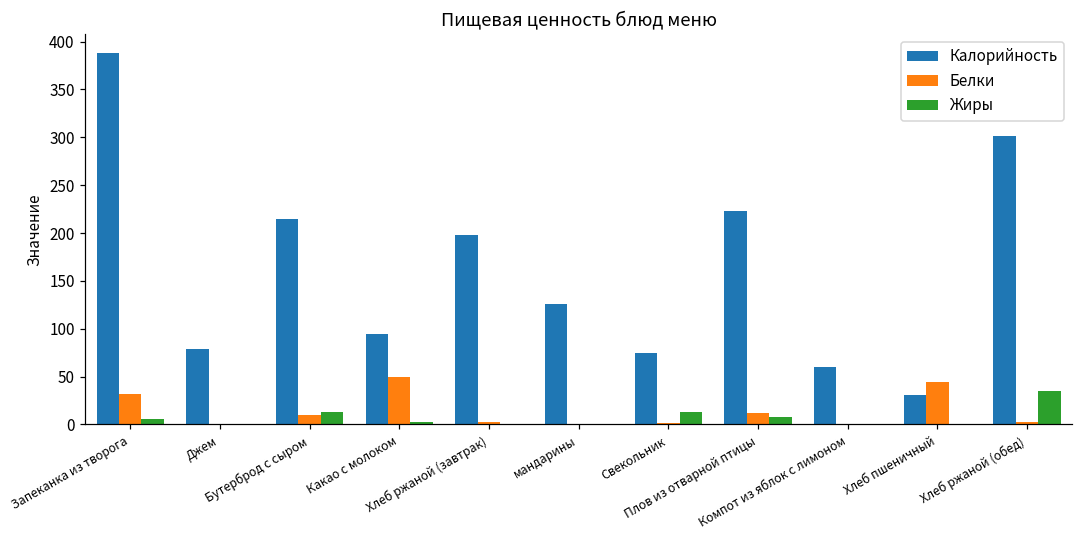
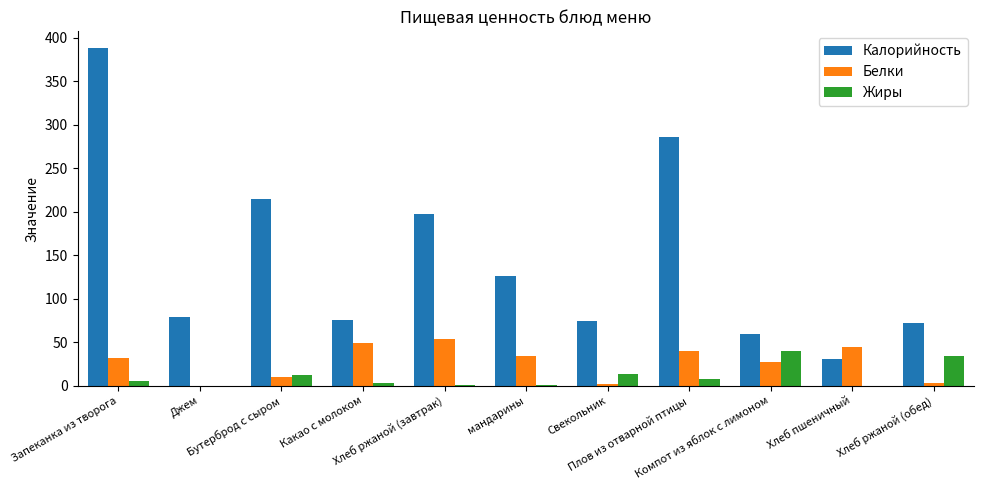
  {
    "Калорийность": {
      "Запеканка из творога": 390,
      "Джем": 80,
      "Бутерброд с сыром": 220,
-     "Какао с молоком": 90,
+     "Какао с молоком": 80,
      "Хлеб ржаной (завтрак)": 200,
      "мандарины": 130,
      "Свекольник": 80,
-     "Плов из отварной птицы": 220,
+     "Плов из отварной птицы": 290,
      "Компот из яблок с лимоном": 60,
      "Хлеб пшеничный": 30,
-     "Хлеб ржаной (обед)": 300
+     "Хлеб ржаной (обед)": 70
    },
    "Белки": {
      "Запеканка из творога": 30,
      "Бутерброд с сыром": 10,
      "Какао с молоком": 50,
-     "Хлеб ржаной (завтрак)": 0,
-     "мандарины": 0,
-     "Плов из отварной птицы": 10,
-     "Компот из яблок с лимоном": 0,
+     "Хлеб ржаной (завтрак)": 50,
+     "мандарины": 30,
+     "Плов из отварной птицы": 40,
+     "Компот из яблок с лимоном": 30,
      "Хлеб пшеничный": 40,
      "Хлеб ржаной (обед)": 0
    },
    "Жиры": {
      "Запеканка из творога": 10,
      "Джем": 0,
      "Бутерброд с сыром": 10,
      "Какао с молоком": 0,
      "Свекольник": 10,
      "Плов из отварной птицы": 10,
-     "Компот из яблок с лимоном": 0,
+     "Компот из яблок с лимоном": 40,
      "Хлеб ржаной (обед)": 30
    }
  }
